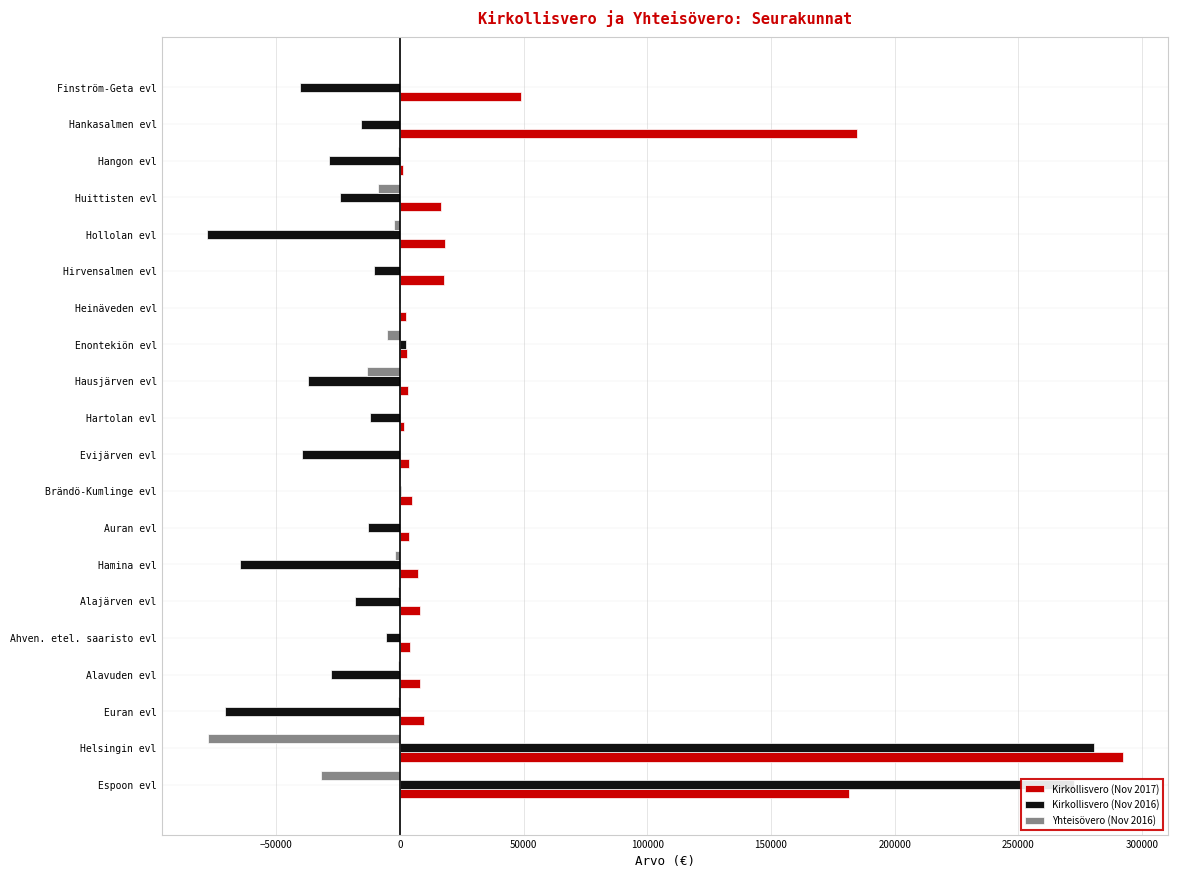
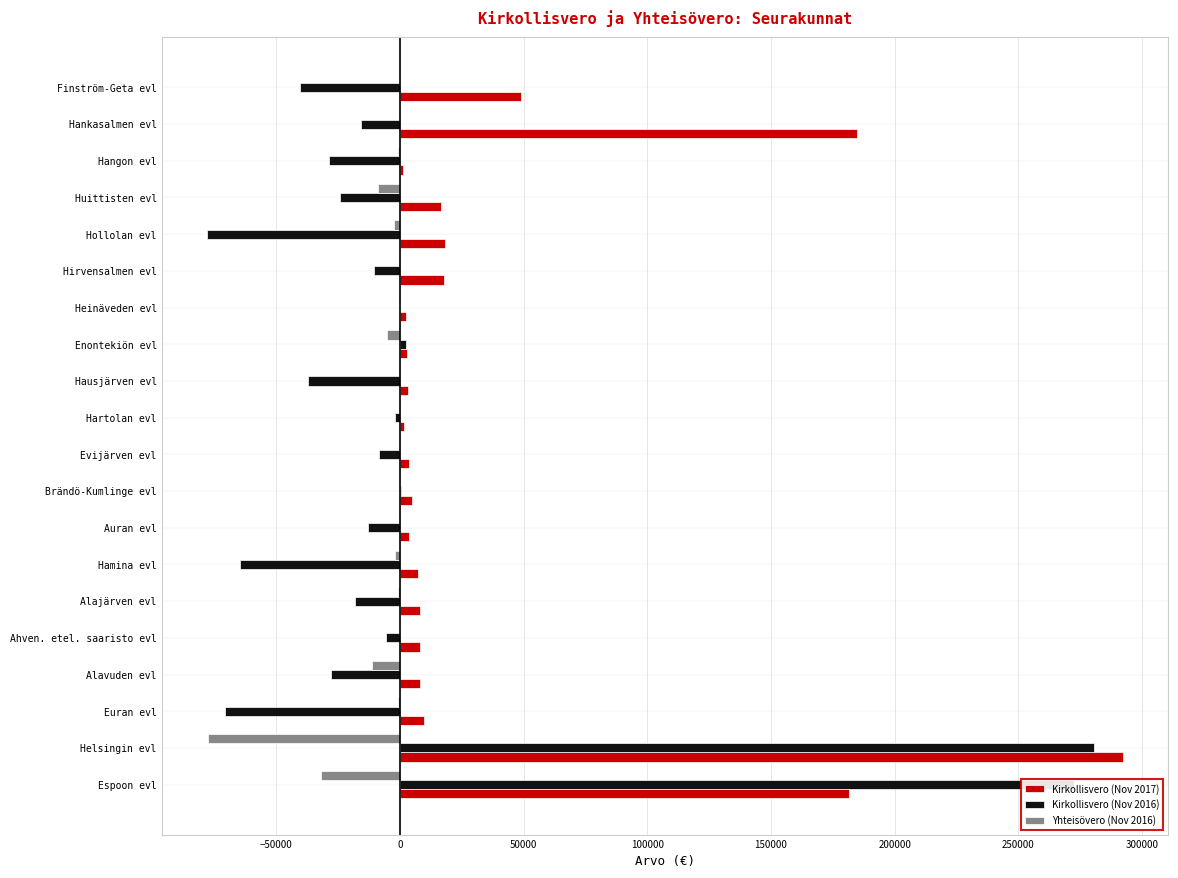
  {
    "Kirkollisvero (Nov 2017)": {
      "Finström-Geta evl": 49000,
      "Hankasalmen evl": 185000,
      "Hangon evl": 1000,
      "Huittisten evl": 17000,
      "Hollolan evl": 18000,
      "Hirvensalmen evl": 18000,
      "Heinäveden evl": 2000,
      "Enontekiön evl": 3000,
      "Hausjärven evl": 3000,
      "Hartolan evl": 2000,
      "Evijärven evl": 4000,
      "Brändö-Kumlinge evl": 5000,
      "Auran evl": 4000,
      "Hamina evl": 7000,
      "Alajärven evl": 8000,
-     "Ahven. etel. saaristo evl": 4000,
+     "Ahven. etel. saaristo evl": 8000,
      "Alavuden evl": 8000,
      "Euran evl": 10000,
      "Helsingin evl": 292000,
      "Espoon evl": 182000
    },
    "Kirkollisvero (Nov 2016)": {
      "Finström-Geta evl": -40000,
      "Hankasalmen evl": -16000,
      "Hangon evl": -29000,
      "Huittisten evl": -24000,
      "Hollolan evl": -78000,
      "Hirvensalmen evl": -11000,
      "Enontekiön evl": 3000,
      "Hausjärven evl": -37000,
-     "Hartolan evl": -12000,
-     "Evijärven evl": -39000,
+     "Hartolan evl": -2000,
+     "Evijärven evl": -8000,
      "Auran evl": -13000,
      "Hamina evl": -65000,
      "Alajärven evl": -18000,
      "Ahven. etel. saaristo evl": -5000,
      "Alavuden evl": -28000,
      "Euran evl": -71000,
      "Helsingin evl": 281000
    },
    "Yhteisövero (Nov 2016)": {
      "Huittisten evl": -9000,
      "Hollolan evl": -2000,
      "Enontekiön evl": -5000,
-     "Hausjärven evl": -13000,
+     "Hausjärven evl": -1000,
      "Hamina evl": -2000,
-     "Alavuden evl": -1000,
+     "Alavuden evl": -11000,
      "Helsingin evl": -78000,
      "Espoon evl": -32000
    }
  }
